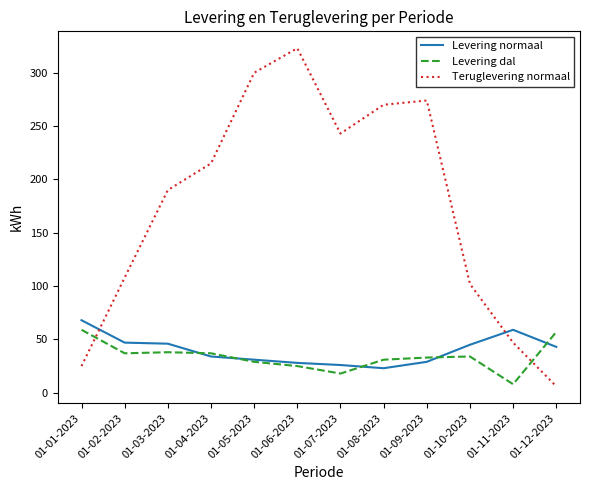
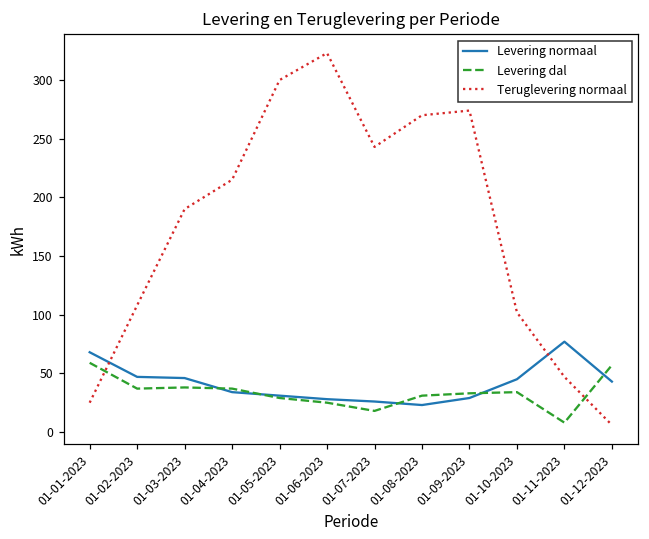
  {
    "Levering normaal": {
      "01-01-2023": 68,
      "01-02-2023": 47,
      "01-03-2023": 46,
      "01-04-2023": 34,
      "01-06-2023": 28,
      "01-07-2023": 26,
      "01-08-2023": 23,
      "01-09-2023": 29,
      "01-10-2023": 45,
-     "01-11-2023": 59,
+     "01-11-2023": 77,
      "01-12-2023": 43
    },
    "Levering dal": {
      "01-01-2023": 59,
      "01-02-2023": 37,
      "01-03-2023": 38,
      "01-04-2023": 37,
      "01-06-2023": 25,
      "01-07-2023": 18,
      "01-08-2023": 31,
      "01-09-2023": 33,
      "01-10-2023": 34,
      "01-11-2023": 8,
      "01-12-2023": 57
    },
    "Teruglevering normaal": {
      "01-01-2023": 25,
      "01-02-2023": 108,
      "01-03-2023": 190,
      "01-04-2023": 215,
      "01-05-2023": 300,
      "01-06-2023": 323,
      "01-07-2023": 243,
      "01-08-2023": 270,
      "01-09-2023": 274,
      "01-10-2023": 102,
      "01-11-2023": 47,
      "01-12-2023": 6
    }
  }
